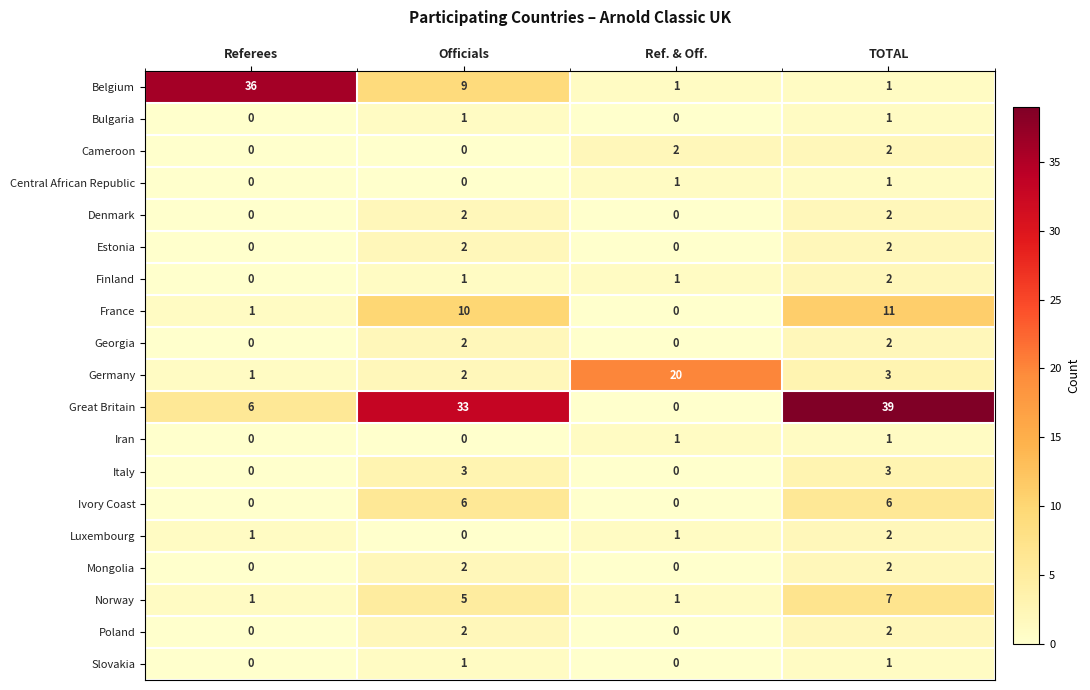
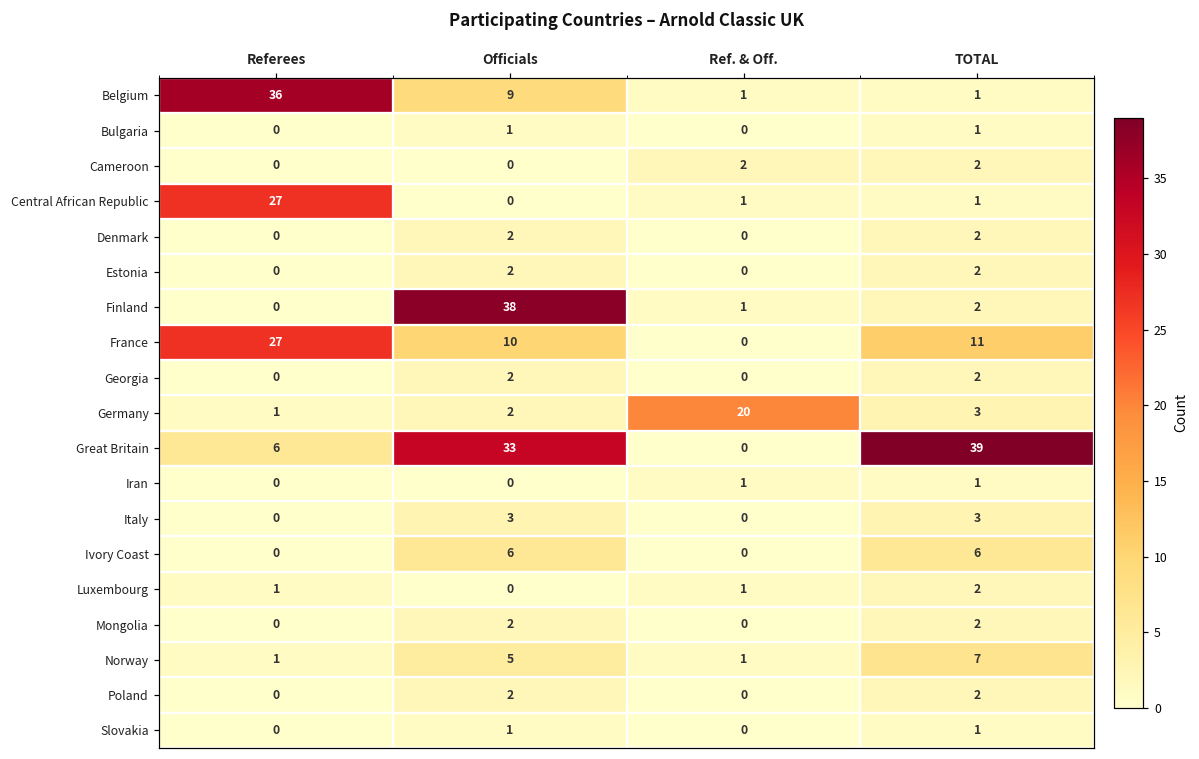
  {
    "Belgium": {
      "Referees": 36,
      "Officials": 9,
      "Ref. & Off.": 1,
      "TOTAL": 1
    },
    "Bulgaria": {
      "Referees": 0,
      "Officials": 1,
      "Ref. & Off.": 0,
      "TOTAL": 1
    },
    "Cameroon": {
      "Referees": 0,
      "Officials": 0,
      "Ref. & Off.": 2,
      "TOTAL": 2
    },
    "Central African Republic": {
-     "Referees": 0,
+     "Referees": 27,
      "Officials": 0,
      "Ref. & Off.": 1,
      "TOTAL": 1
    },
    "Denmark": {
      "Referees": 0,
      "Officials": 2,
      "Ref. & Off.": 0,
      "TOTAL": 2
    },
    "Estonia": {
      "Referees": 0,
      "Officials": 2,
      "Ref. & Off.": 0,
      "TOTAL": 2
    },
    "Finland": {
      "Referees": 0,
-     "Officials": 1,
+     "Officials": 38,
      "Ref. & Off.": 1,
      "TOTAL": 2
    },
    "France": {
-     "Referees": 1,
+     "Referees": 27,
      "Officials": 10,
      "Ref. & Off.": 0,
      "TOTAL": 11
    },
    "Georgia": {
      "Referees": 0,
      "Officials": 2,
      "Ref. & Off.": 0,
      "TOTAL": 2
    },
    "Germany": {
      "Referees": 1,
      "Officials": 2,
      "Ref. & Off.": 20,
      "TOTAL": 3
    },
    "Great Britain": {
      "Referees": 6,
      "Officials": 33,
      "Ref. & Off.": 0,
      "TOTAL": 39
    },
    "Iran": {
      "Referees": 0,
      "Officials": 0,
      "Ref. & Off.": 1,
      "TOTAL": 1
    },
    "Italy": {
      "Referees": 0,
      "Officials": 3,
      "Ref. & Off.": 0,
      "TOTAL": 3
    },
    "Ivory Coast": {
      "Referees": 0,
      "Officials": 6,
      "Ref. & Off.": 0,
      "TOTAL": 6
    },
    "Luxembourg": {
      "Referees": 1,
      "Officials": 0,
      "Ref. & Off.": 1,
      "TOTAL": 2
    },
    "Mongolia": {
      "Referees": 0,
      "Officials": 2,
      "Ref. & Off.": 0,
      "TOTAL": 2
    },
    "Norway": {
      "Referees": 1,
      "Officials": 5,
      "Ref. & Off.": 1,
      "TOTAL": 7
    },
    "Poland": {
      "Referees": 0,
      "Officials": 2,
      "Ref. & Off.": 0,
      "TOTAL": 2
    },
    "Slovakia": {
      "Referees": 0,
      "Officials": 1,
      "Ref. & Off.": 0,
      "TOTAL": 1
    }
  }
